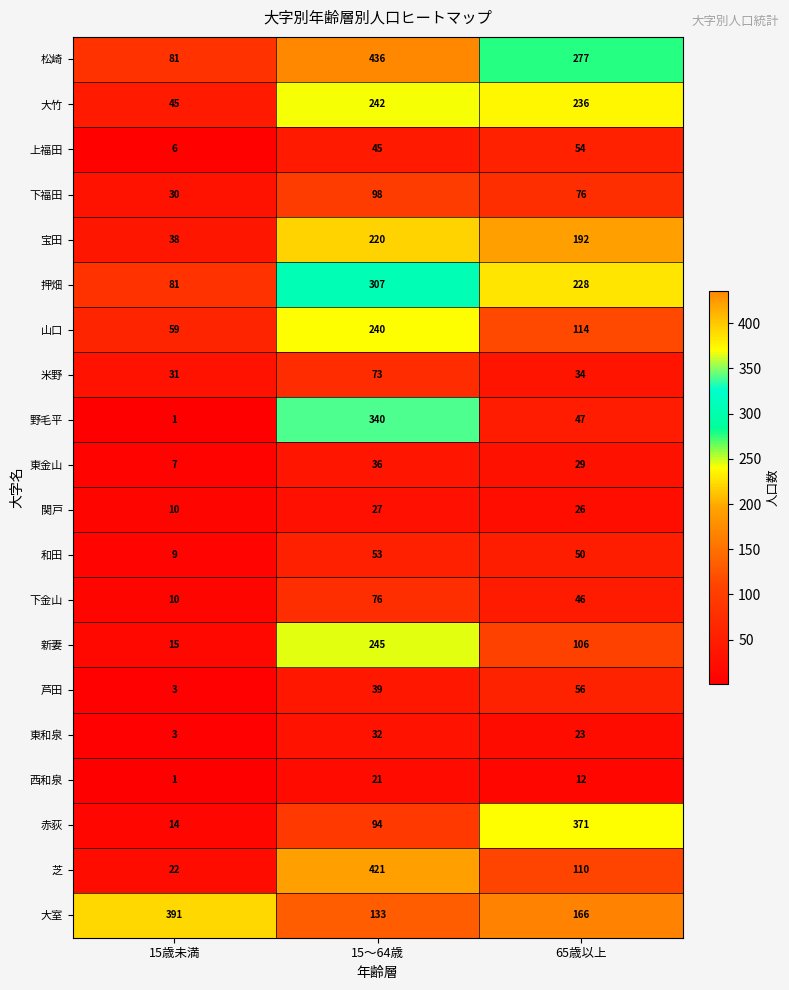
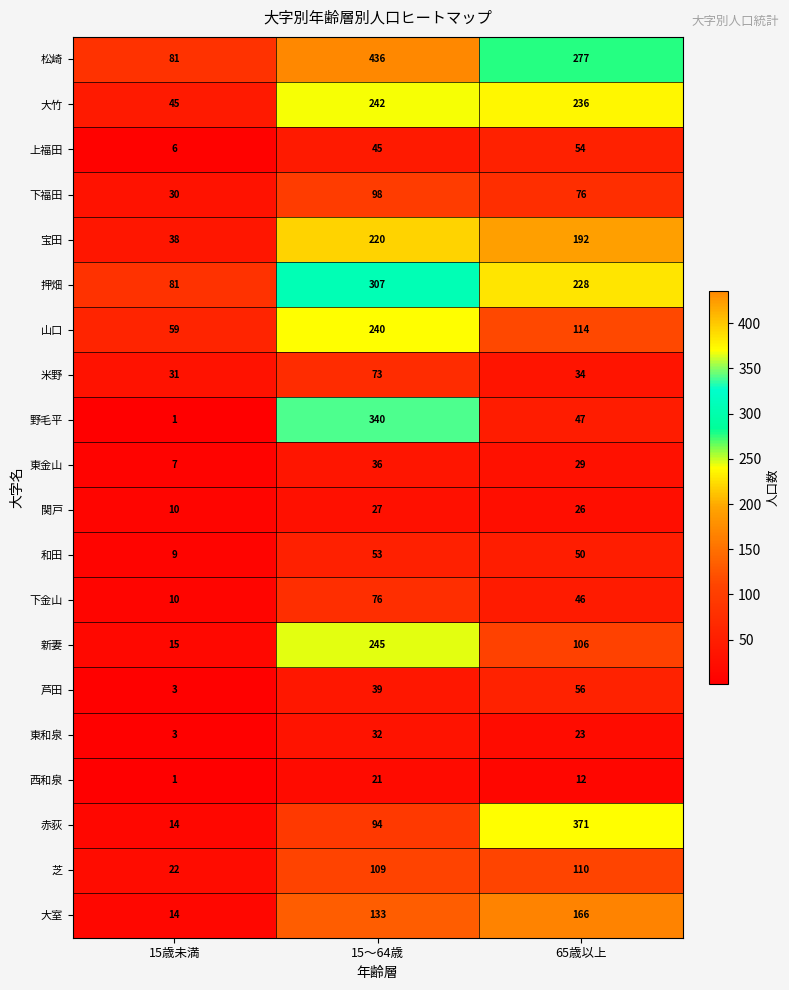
  {
    "松崎": {
      "15歳未満": 81,
      "15～64歳": 436,
      "65歳以上": 277
    },
    "大竹": {
      "15歳未満": 45,
      "15～64歳": 242,
      "65歳以上": 236
    },
    "上福田": {
      "15歳未満": 6,
      "15～64歳": 45,
      "65歳以上": 54
    },
    "下福田": {
      "15歳未満": 30,
      "15～64歳": 98,
      "65歳以上": 76
    },
    "宝田": {
      "15歳未満": 38,
      "15～64歳": 220,
      "65歳以上": 192
    },
    "押畑": {
      "15歳未満": 81,
      "15～64歳": 307,
      "65歳以上": 228
    },
    "山口": {
      "15歳未満": 59,
      "15～64歳": 240,
      "65歳以上": 114
    },
    "米野": {
      "15歳未満": 31,
      "15～64歳": 73,
      "65歳以上": 34
    },
    "野毛平": {
      "15歳未満": 1,
      "15～64歳": 340,
      "65歳以上": 47
    },
    "東金山": {
      "15歳未満": 7,
      "15～64歳": 36,
      "65歳以上": 29
    },
    "関戸": {
      "15歳未満": 10,
      "15～64歳": 27,
      "65歳以上": 26
    },
    "和田": {
      "15歳未満": 9,
      "15～64歳": 53,
      "65歳以上": 50
    },
    "下金山": {
      "15歳未満": 10,
      "15～64歳": 76,
      "65歳以上": 46
    },
    "新妻": {
      "15歳未満": 15,
      "15～64歳": 245,
      "65歳以上": 106
    },
    "芦田": {
      "15歳未満": 3,
      "15～64歳": 39,
      "65歳以上": 56
    },
    "東和泉": {
      "15歳未満": 3,
      "15～64歳": 32,
      "65歳以上": 23
    },
    "西和泉": {
      "15歳未満": 1,
      "15～64歳": 21,
      "65歳以上": 12
    },
    "赤荻": {
      "15歳未満": 14,
      "15～64歳": 94,
      "65歳以上": 371
    },
    "芝": {
      "15歳未満": 22,
-     "15～64歳": 421,
+     "15～64歳": 109,
      "65歳以上": 110
    },
    "大室": {
-     "15歳未満": 391,
+     "15歳未満": 14,
      "15～64歳": 133,
      "65歳以上": 166
    }
  }
